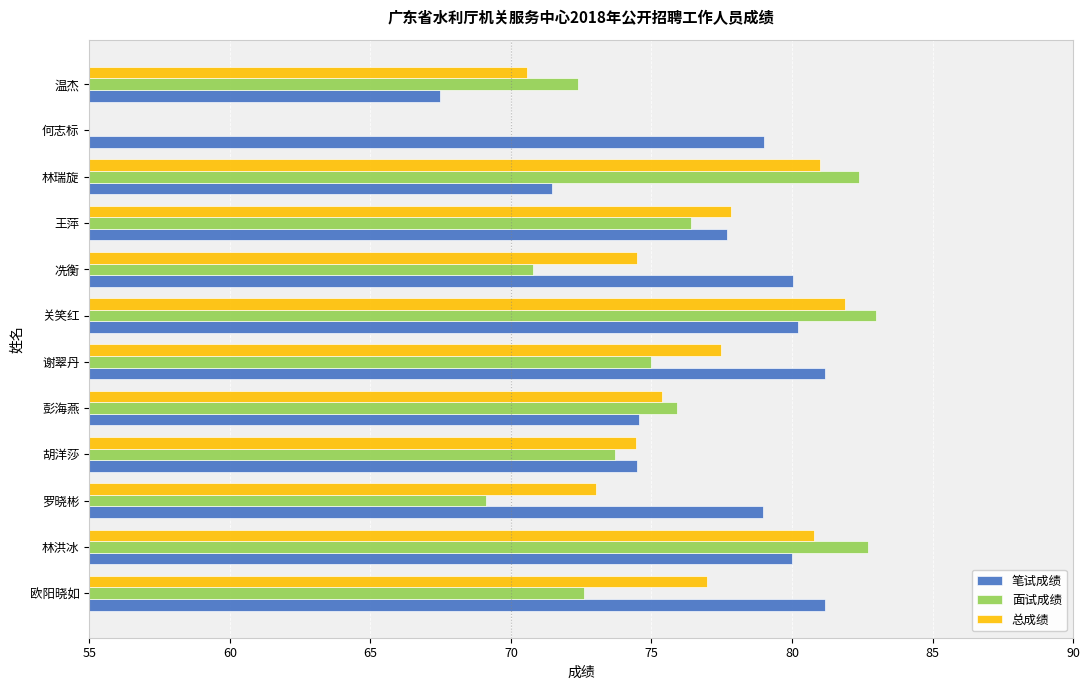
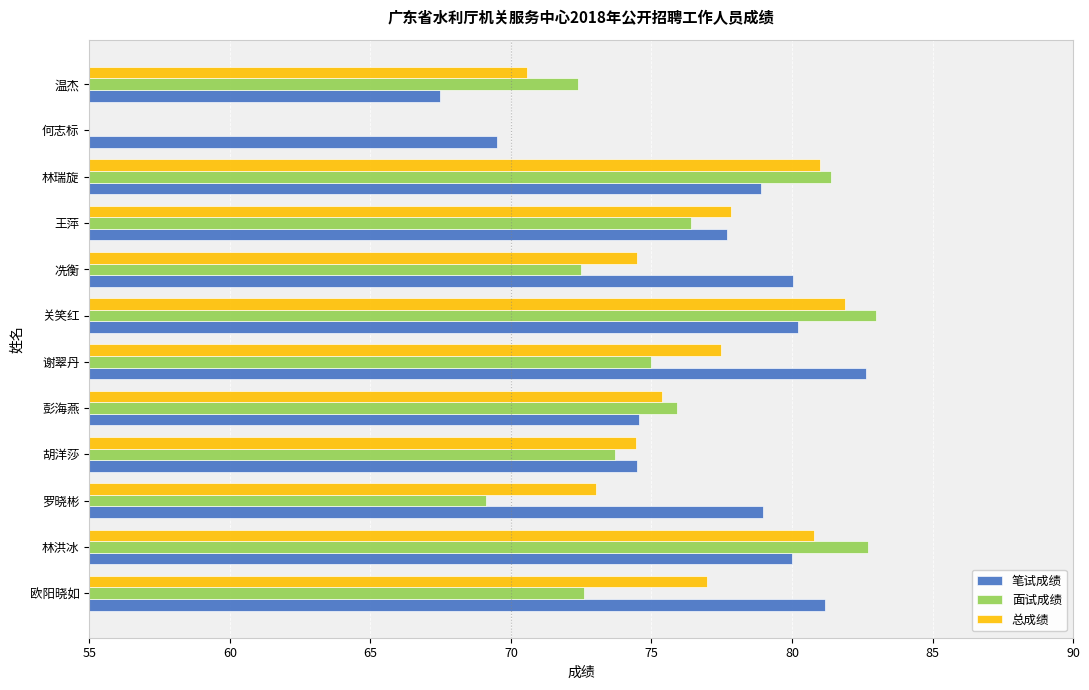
  {
    "笔试成绩": {
      "温杰": 67.5,
-     "何志标": 79.0,
-     "林瑞旋": 71.5,
+     "何志标": 69.5,
+     "林瑞旋": 78.9,
      "王萍": 77.7,
      "冼衡": 80.0,
      "关笑红": 80.2,
-     "谢翠丹": 81.2,
+     "谢翠丹": 82.6,
      "彭海燕": 74.6,
      "胡洋莎": 74.5,
      "罗晓彬": 79.0,
      "林洪冰": 80.0,
      "欧阳晓如": 81.2
    },
    "面试成绩": {
      "温杰": 72.4,
-     "林瑞旋": 82.4,
+     "林瑞旋": 81.4,
      "王萍": 76.4,
-     "冼衡": 70.8,
+     "冼衡": 72.5,
      "关笑红": 83.0,
      "谢翠丹": 75.0,
      "彭海燕": 75.9,
      "胡洋莎": 73.7,
      "罗晓彬": 69.1,
      "林洪冰": 82.7,
      "欧阳晓如": 72.6
    }
  }
